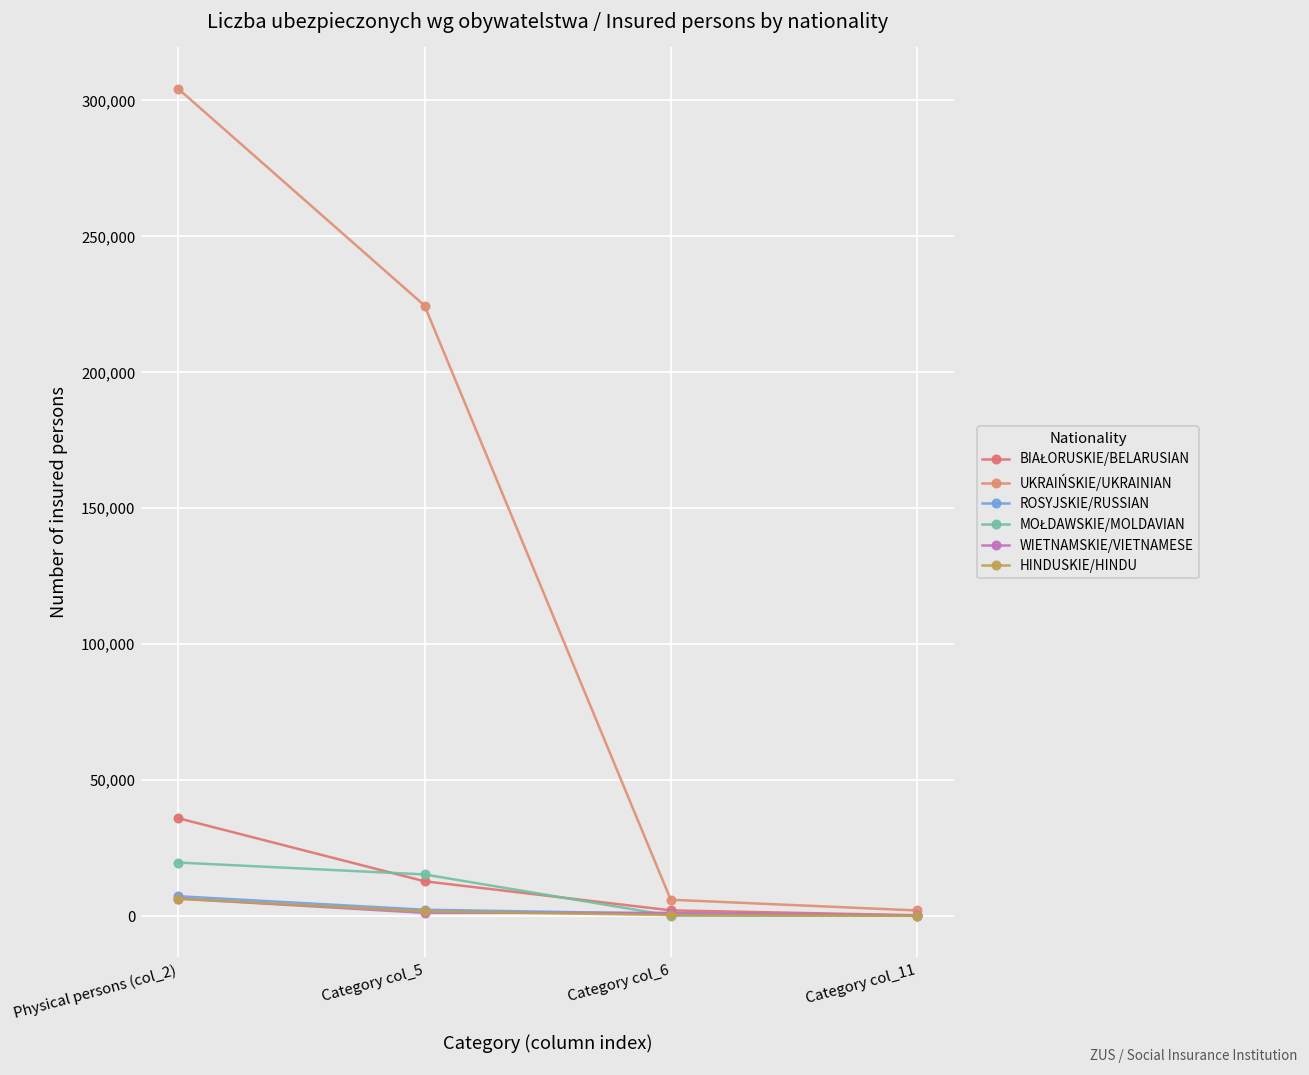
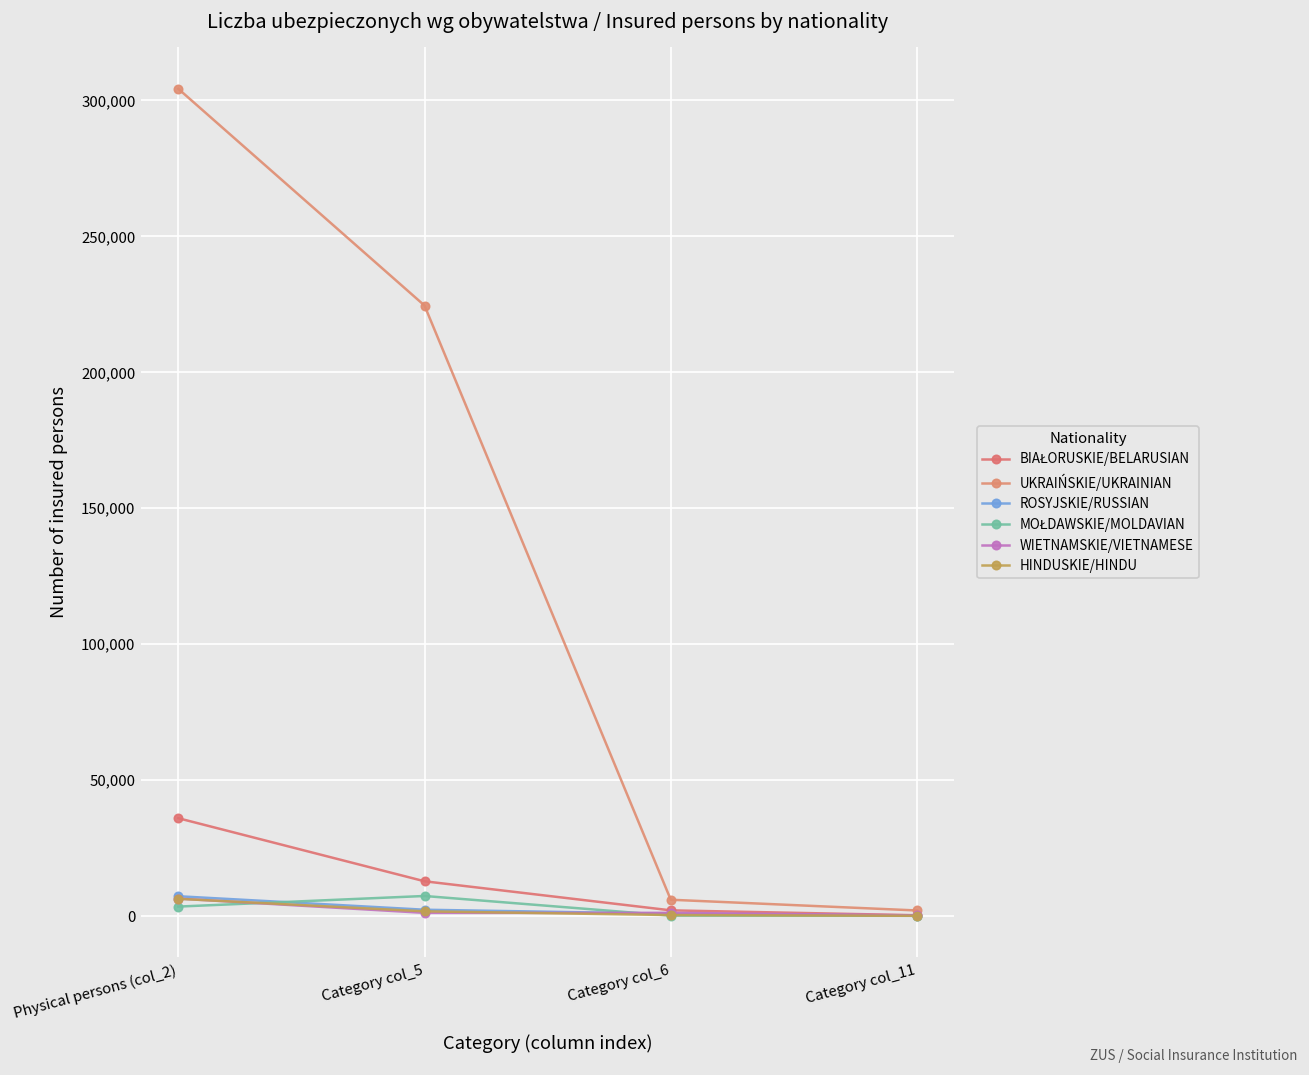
  {
    "MOŁDAWSKIE/MOLDAVIAN": {
-     "Physical persons (col_2)": "20,000",
-     "Category col_5": "15,000"
+     "Physical persons (col_2)": "3,000",
+     "Category col_5": "7,000"
    }
  }
